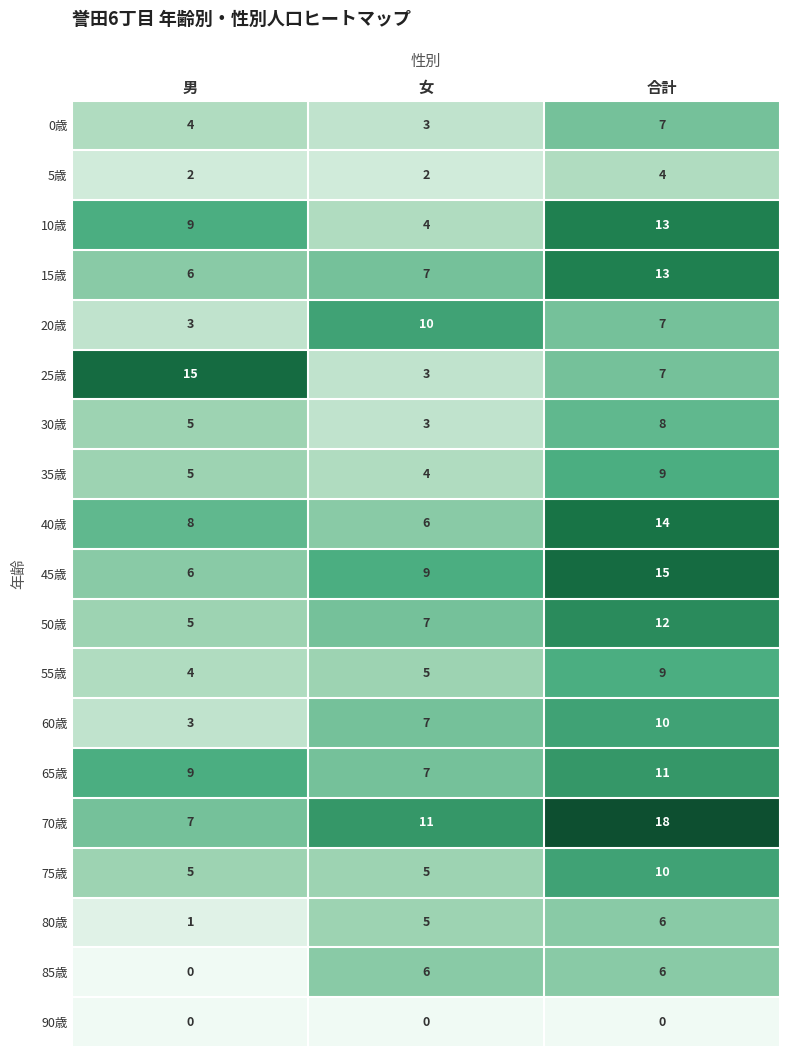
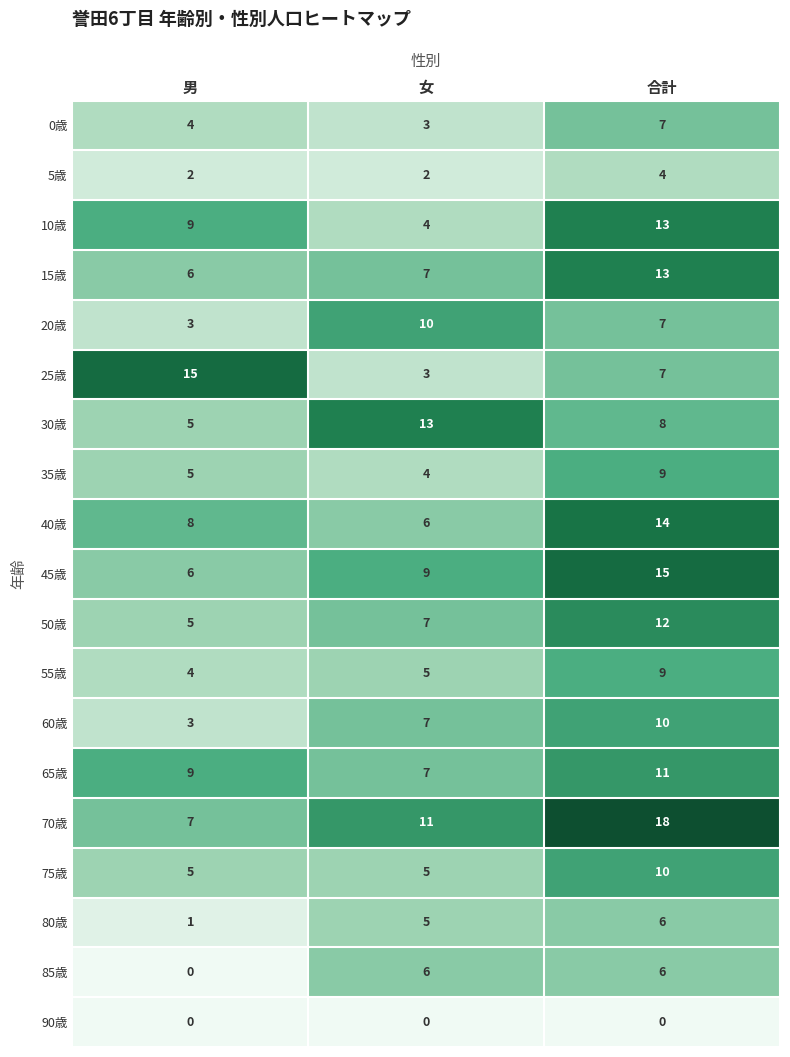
  {
    "0歳": {
      "男": 4,
      "女": 3,
      "合計": 7
    },
    "5歳": {
      "男": 2,
      "女": 2,
      "合計": 4
    },
    "10歳": {
      "男": 9,
      "女": 4,
      "合計": 13
    },
    "15歳": {
      "男": 6,
      "女": 7,
      "合計": 13
    },
    "20歳": {
      "男": 3,
      "女": 10,
      "合計": 7
    },
    "25歳": {
      "男": 15,
      "女": 3,
      "合計": 7
    },
    "30歳": {
      "男": 5,
-     "女": 3,
+     "女": 13,
      "合計": 8
    },
    "35歳": {
      "男": 5,
      "女": 4,
      "合計": 9
    },
    "40歳": {
      "男": 8,
      "女": 6,
      "合計": 14
    },
    "45歳": {
      "男": 6,
      "女": 9,
      "合計": 15
    },
    "50歳": {
      "男": 5,
      "女": 7,
      "合計": 12
    },
    "55歳": {
      "男": 4,
      "女": 5,
      "合計": 9
    },
    "60歳": {
      "男": 3,
      "女": 7,
      "合計": 10
    },
    "65歳": {
      "男": 9,
      "女": 7,
      "合計": 11
    },
    "70歳": {
      "男": 7,
      "女": 11,
      "合計": 18
    },
    "75歳": {
      "男": 5,
      "女": 5,
      "合計": 10
    },
    "80歳": {
      "男": 1,
      "女": 5,
      "合計": 6
    },
    "85歳": {
      "男": 0,
      "女": 6,
      "合計": 6
    },
    "90歳": {
      "男": 0,
      "女": 0,
      "合計": 0
    }
  }
